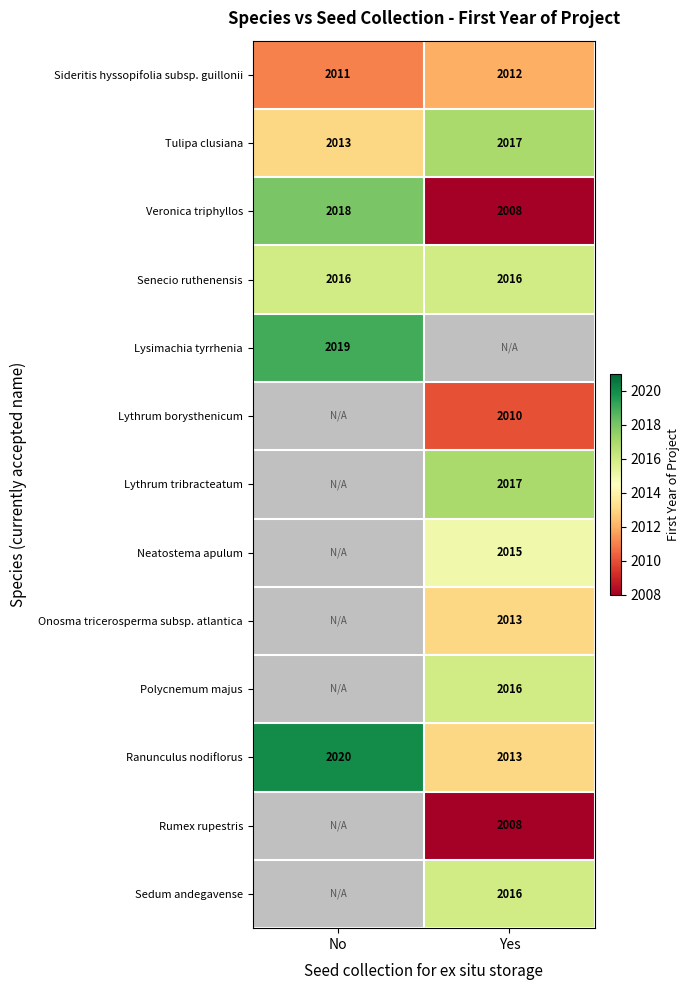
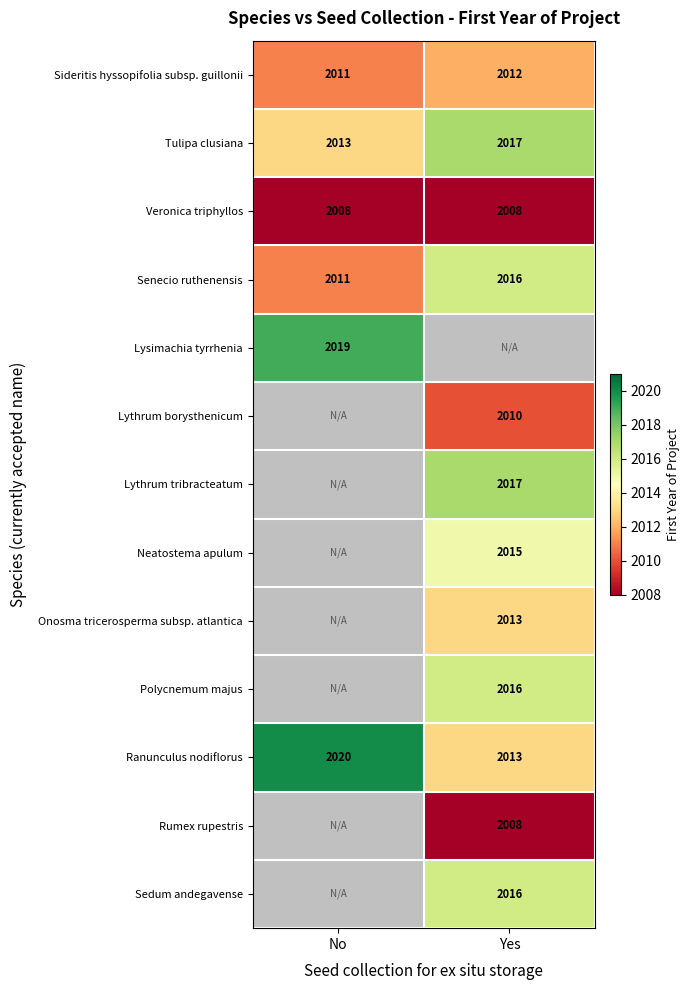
  {
    "Sideritis hyssopifolia subsp. guillonii": {
      "No": 2011,
      "Yes": 2012
    },
    "Tulipa clusiana": {
      "No": 2013,
      "Yes": 2017
    },
    "Veronica triphyllos": {
-     "No": 2018,
+     "No": 2008,
      "Yes": 2008
    },
    "Senecio ruthenensis": {
-     "No": 2016,
+     "No": 2011,
      "Yes": 2016
    },
    "Lysimachia tyrrhenia": {
      "No": 2019
    },
    "Lythrum borysthenicum": {
      "Yes": 2010
    },
    "Lythrum tribracteatum": {
      "Yes": 2017
    },
    "Neatostema apulum": {
      "Yes": 2015
    },
    "Onosma tricerosperma subsp. atlantica": {
      "Yes": 2013
    },
    "Polycnemum majus": {
      "Yes": 2016
    },
    "Ranunculus nodiflorus": {
      "No": 2020,
      "Yes": 2013
    },
    "Rumex rupestris": {
      "Yes": 2008
    },
    "Sedum andegavense": {
      "Yes": 2016
    }
  }
